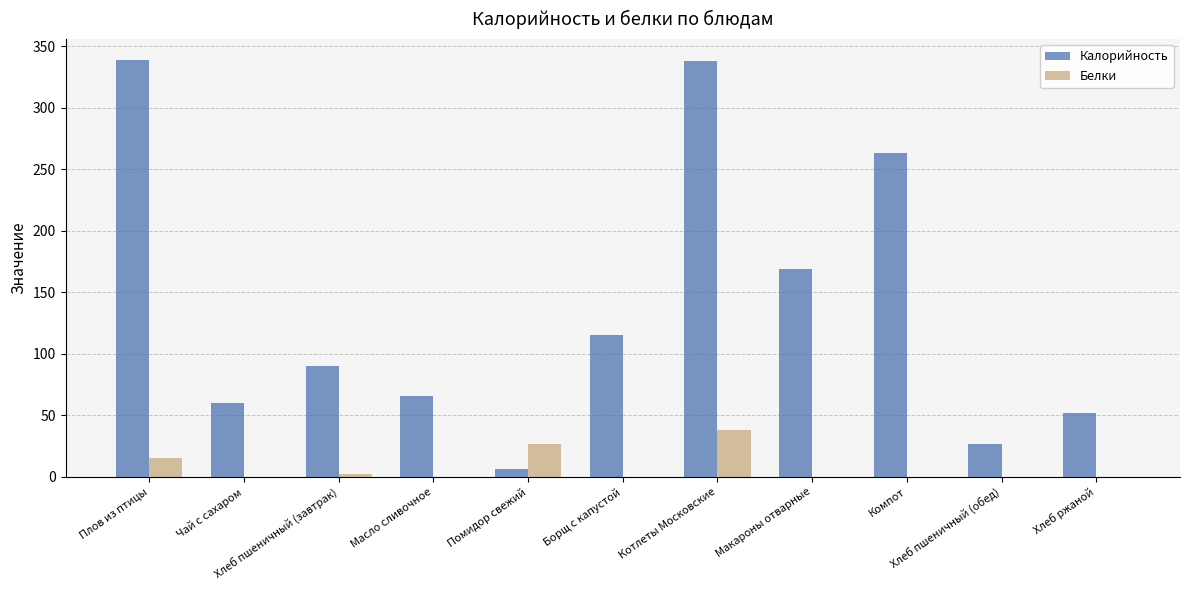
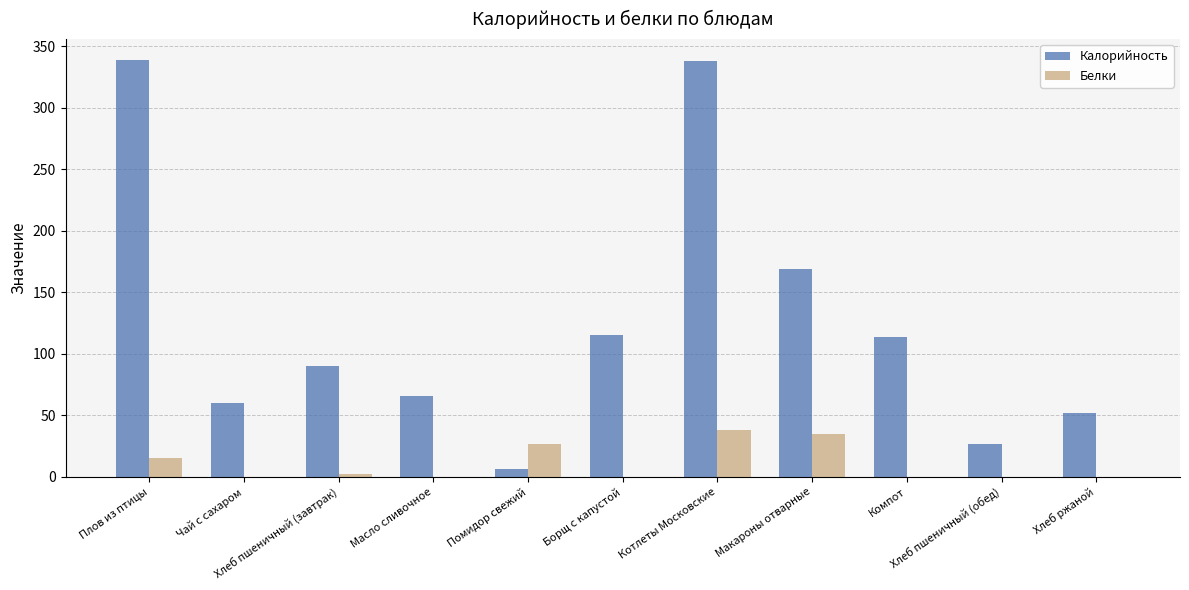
  {
    "Калорийность": {
      "Плов из птицы": 339,
      "Чай с сахаром": 60,
      "Хлеб пшеничный (завтрак)": 90,
      "Масло сливочное": 66,
      "Помидор свежий": 7,
      "Борщ с капустой": 116,
      "Котлеты Московские": 338,
      "Макароны отварные": 169,
-     "Компот": 263,
+     "Компот": 114,
      "Хлеб пшеничный (обед)": 27,
      "Хлеб ржаной": 52
    },
    "Белки": {
      "Плов из птицы": 15,
      "Хлеб пшеничный (завтрак)": 2,
      "Помидор свежий": 27,
      "Борщ с капустой": 0,
      "Котлеты Московские": 38,
-     "Макароны отварные": 0
+     "Макароны отварные": 35
    }
  }
